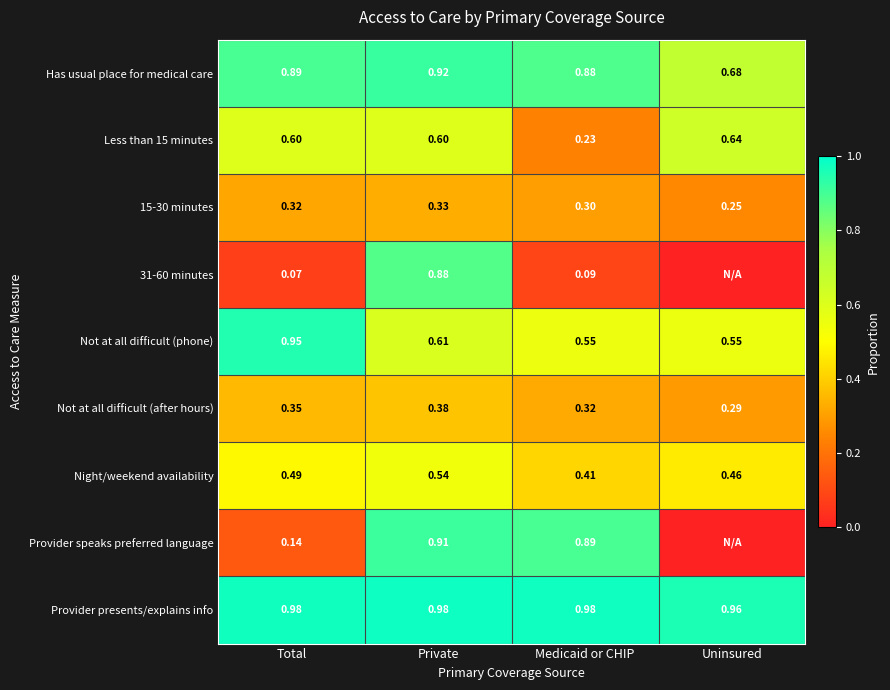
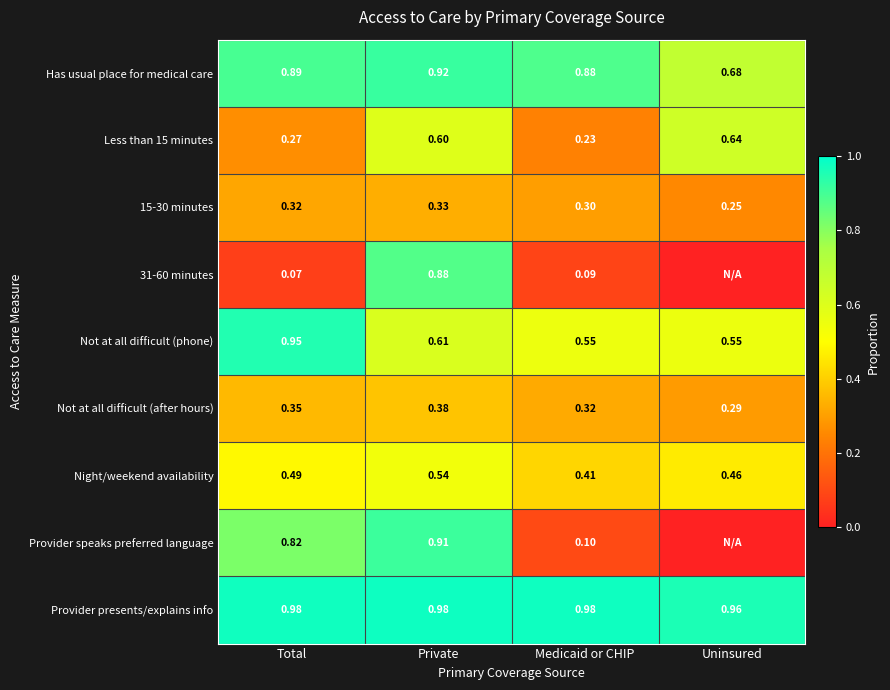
  {
    "Has usual place for medical care": {
      "Total": 0.89,
      "Private": 0.92,
      "Medicaid or CHIP": 0.88,
      "Uninsured": 0.68
    },
    "Less than 15 minutes": {
-     "Total": 0.60,
+     "Total": 0.27,
      "Private": 0.60,
      "Medicaid or CHIP": 0.23,
      "Uninsured": 0.64
    },
    "15-30 minutes": {
      "Total": 0.32,
      "Private": 0.33,
      "Medicaid or CHIP": 0.30,
      "Uninsured": 0.25
    },
    "31-60 minutes": {
      "Total": 0.07,
      "Private": 0.88,
      "Medicaid or CHIP": 0.09
    },
    "Not at all difficult (phone)": {
      "Total": 0.95,
      "Private": 0.61,
      "Medicaid or CHIP": 0.55,
      "Uninsured": 0.55
    },
    "Not at all difficult (after hours)": {
      "Total": 0.35,
      "Private": 0.38,
      "Medicaid or CHIP": 0.32,
      "Uninsured": 0.29
    },
    "Night/weekend availability": {
      "Total": 0.49,
      "Private": 0.54,
      "Medicaid or CHIP": 0.41,
      "Uninsured": 0.46
    },
    "Provider speaks preferred language": {
-     "Total": 0.14,
+     "Total": 0.82,
      "Private": 0.91,
-     "Medicaid or CHIP": 0.89
+     "Medicaid or CHIP": 0.10
    },
    "Provider presents/explains info": {
      "Total": 0.98,
      "Private": 0.98,
      "Medicaid or CHIP": 0.98,
      "Uninsured": 0.96
    }
  }
